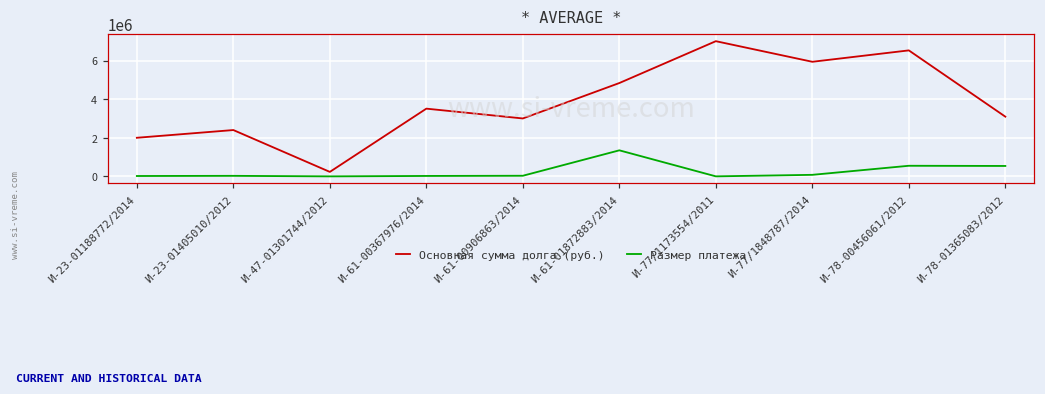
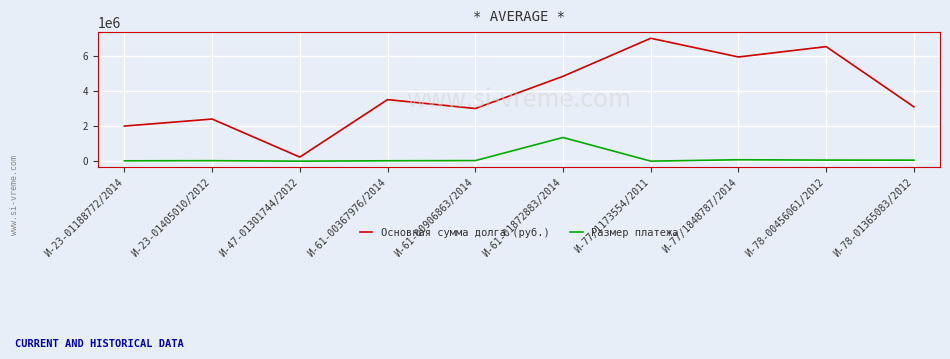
  {
    "Основная сумма долга (руб.)": {
      "И-23-01188772/2014": 2000000,
      "И-23-01405010/2012": 2400000,
      "И-47-01301744/2012": 200000,
      "И-61-00367976/2014": 3500000,
      "И-61-00906863/2014": 3000000,
      "И-61-01872883/2014": 4800000,
      "И-77/1173554/2011": 7000000,
      "И-77/1848787/2014": 5900000,
      "И-78-00456061/2012": 6500000,
      "И-78-01365083/2012": 3100000
    },
    "Размер платежа": {
      "И-23-01188772/2014": 0,
      "И-23-01405010/2012": 0,
      "И-47-01301744/2012": 0,
      "И-61-00367976/2014": 0,
      "И-61-00906863/2014": 0,
      "И-61-01872883/2014": 1400000,
      "И-77/1173554/2011": 0,
      "И-77/1848787/2014": 100000,
-     "И-78-00456061/2012": 600000,
-     "И-78-01365083/2012": 500000
+     "И-78-00456061/2012": 100000,
+     "И-78-01365083/2012": 100000
    }
  }
